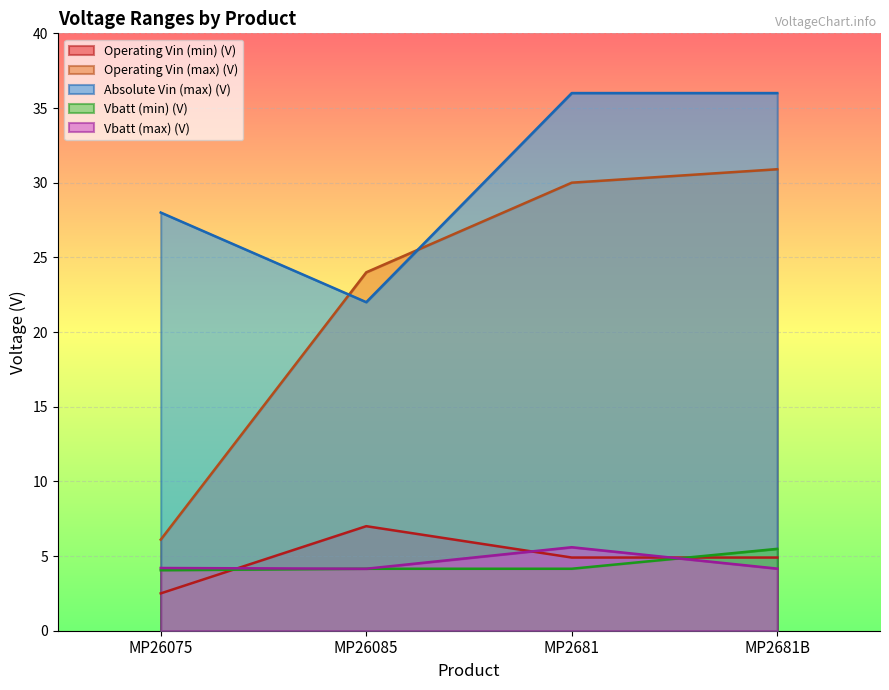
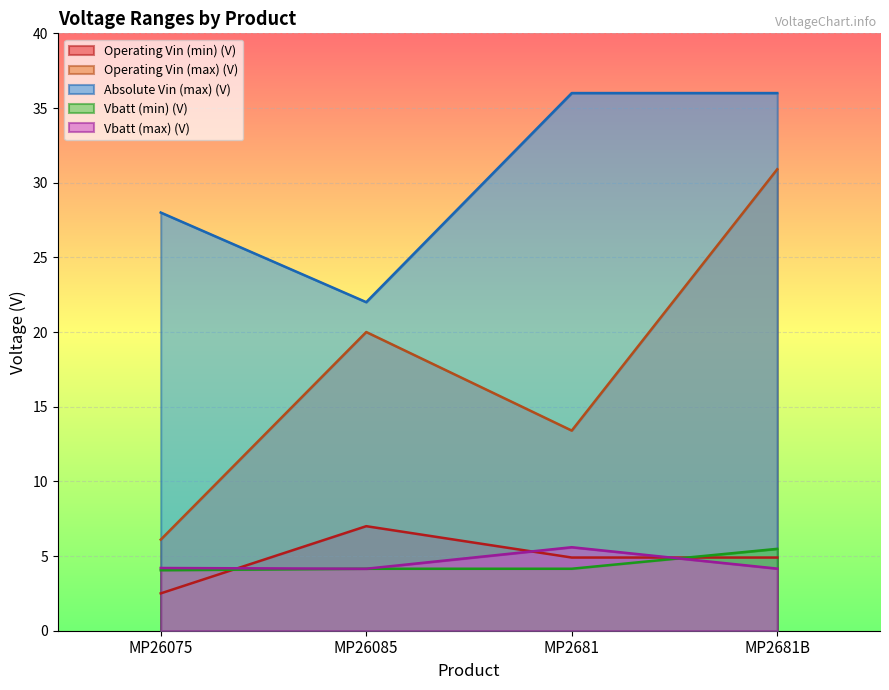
  {
    "Operating Vin (min) (V)": {
      "MP26075": 2.5,
      "MP26085": 7.0,
      "MP2681": 4.9,
      "MP2681B": 4.9
    },
    "Operating Vin (max) (V)": {
      "MP26075": 6.1,
-     "MP26085": 24,
-     "MP2681": 30.0,
+     "MP26085": 20,
+     "MP2681": 13.4,
      "MP2681B": 30.9
    },
    "Absolute Vin (max) (V)": {
      "MP26075": 28.0,
      "MP26085": 22.0,
      "MP2681": 36.0,
      "MP2681B": 36.0
    },
    "Vbatt (min) (V)": {
      "MP2681": 4.2,
      "MP2681B": 5.5
    },
    "Vbatt (max) (V)": {
      "MP2681": 5.6,
      "MP2681B": 4.2
    }
  }
